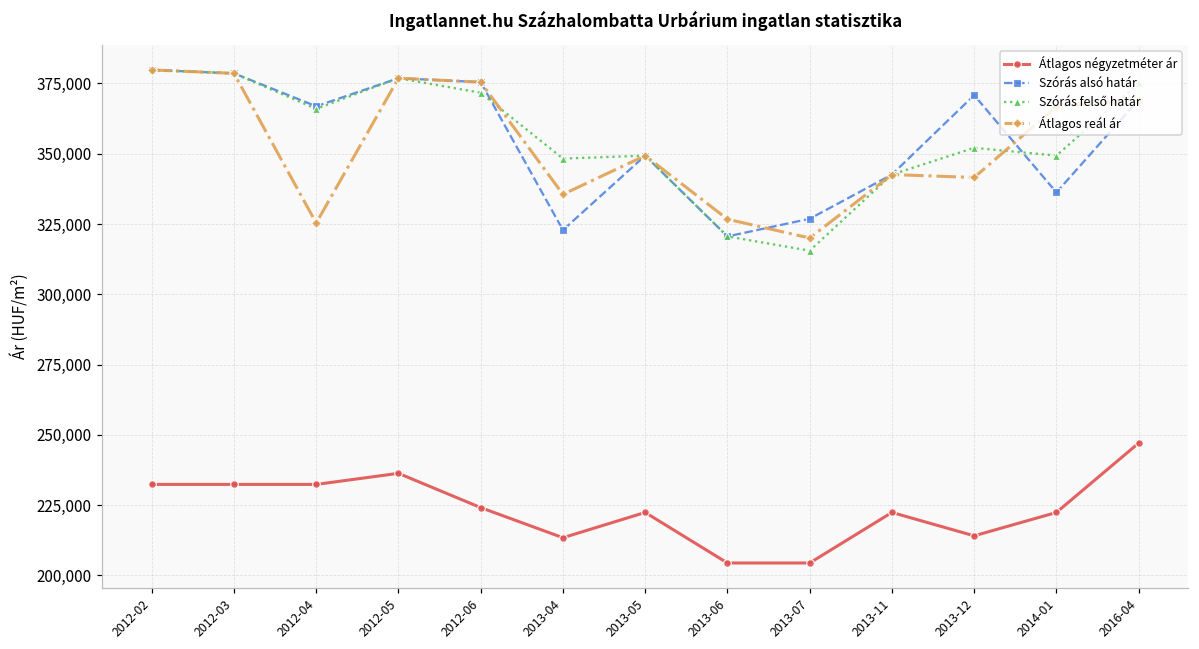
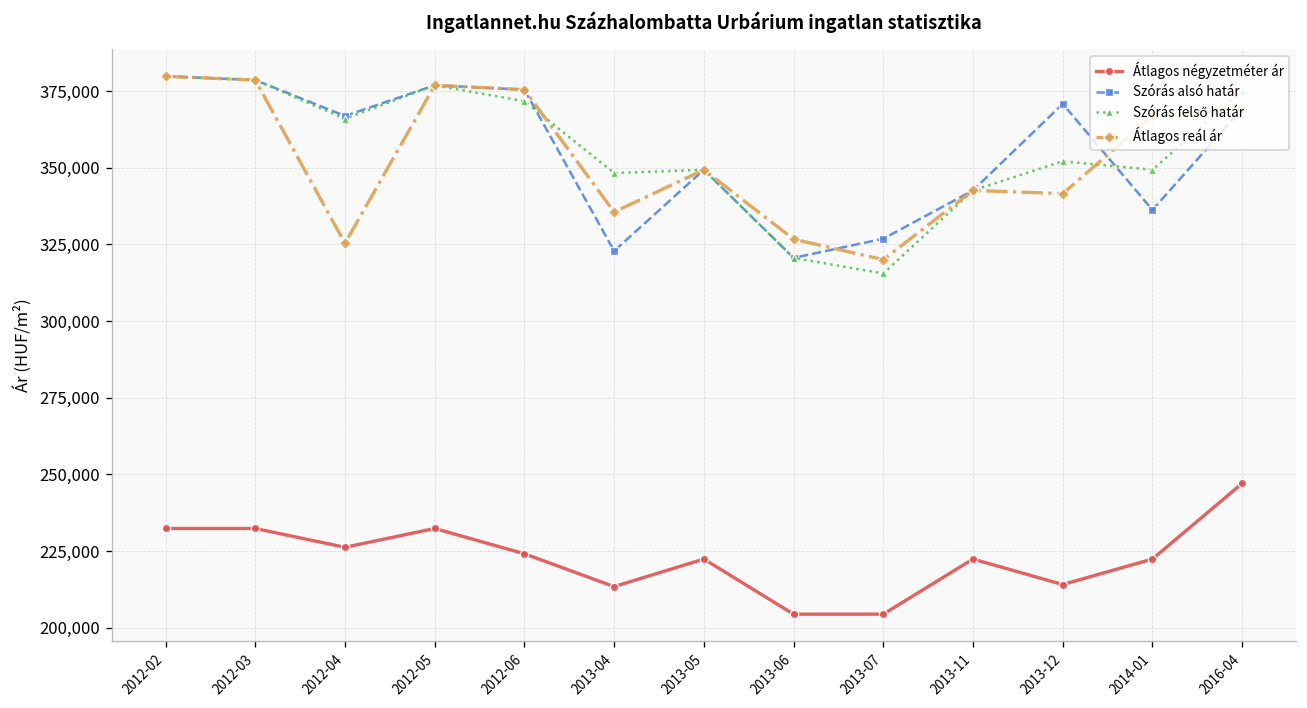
  {
    "Átlagos négyzetméter ár": {
      "2012-02": "232,000",
      "2012-03": "232,000",
-     "2012-04": "232,000",
-     "2012-05": "236,000",
+     "2012-04": "226,000",
+     "2012-05": "232,000",
      "2012-06": "224,000",
      "2013-04": "213,000",
      "2013-05": "222,000",
      "2013-06": "204,000",
      "2013-07": "204,000",
      "2013-11": "222,000",
      "2013-12": "214,000",
      "2014-01": "222,000",
      "2016-04": "247,000"
    },
    "Szórás alsó határ": {
      "2013-04": "323,000",
      "2013-07": "327,000",
      "2013-12": "371,000",
      "2014-01": "336,000"
    },
    "Szórás felső határ": {
      "2012-06": "372,000",
      "2013-04": "348,000",
      "2013-07": "316,000",
      "2013-12": "352,000",
      "2014-01": "349,000"
    },
    "Átlagos reál ár": {
      "2012-04": "325,000",
      "2013-04": "336,000",
      "2013-06": "327,000",
      "2013-07": "320,000",
      "2013-12": "342,000"
    }
  }
